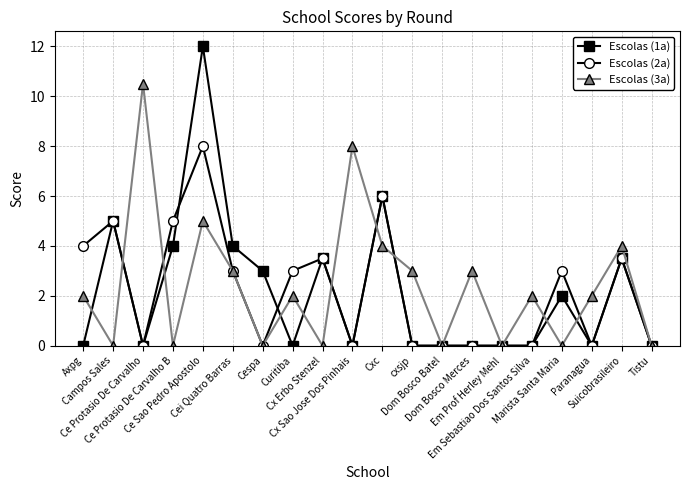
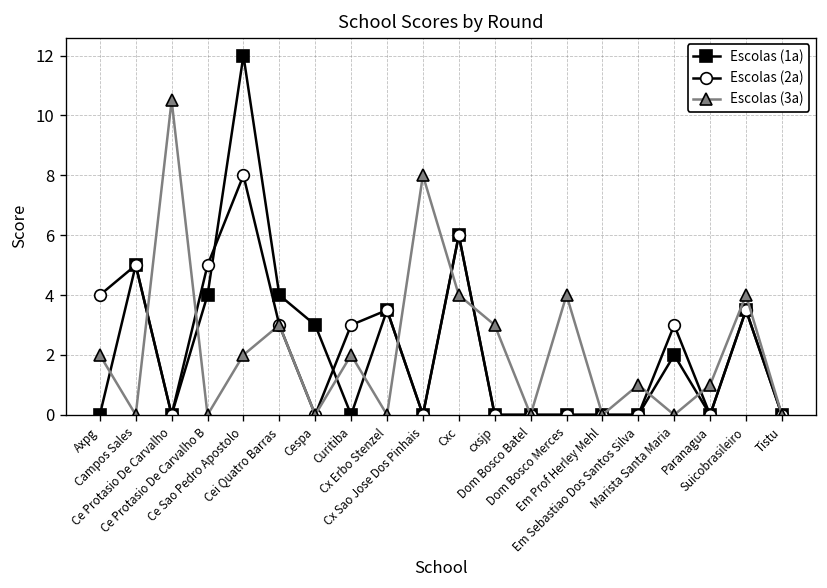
  {
    "Escolas (3a)": {
      "Axpg": 2,
      "Campos Sales": 0,
      "Ce Protasio De Carvalho": 10.5,
      "Ce Protasio De Carvalho B": 0,
-     "Ce Sao Pedro Apostolo": 5,
+     "Ce Sao Pedro Apostolo": 2,
      "Curitiba": 2,
      "Cx Erbo Stenzel": 0,
      "Cx Sao Jose Dos Pinhais": 8,
      "Cxc": 4,
      "cxsjp": 3,
-     "Dom Bosco Merces": 3,
-     "Em Sebastiao Dos Santos Silva": 2,
+     "Dom Bosco Merces": 4,
+     "Em Sebastiao Dos Santos Silva": 1,
      "Marista Santa Maria": 0,
-     "Paranagua": 2,
+     "Paranagua": 1,
      "Suicobrasileiro": 4
    }
  }
